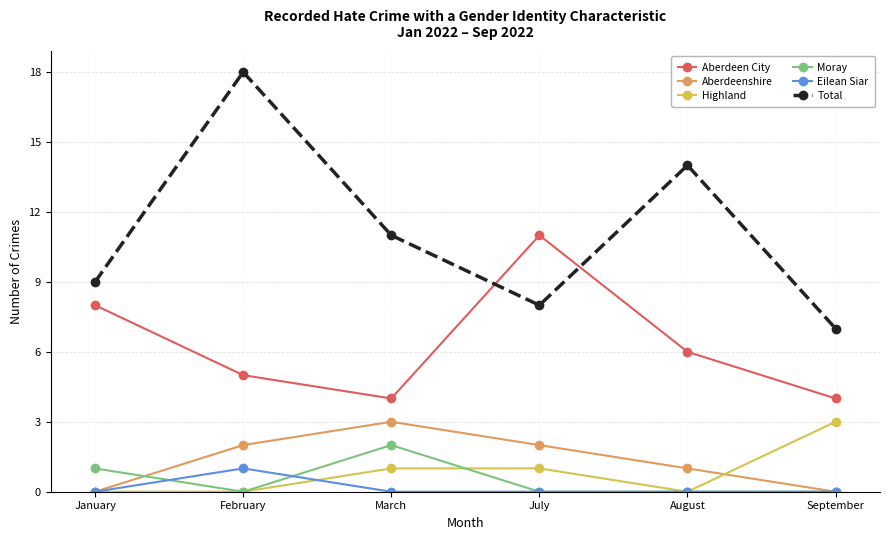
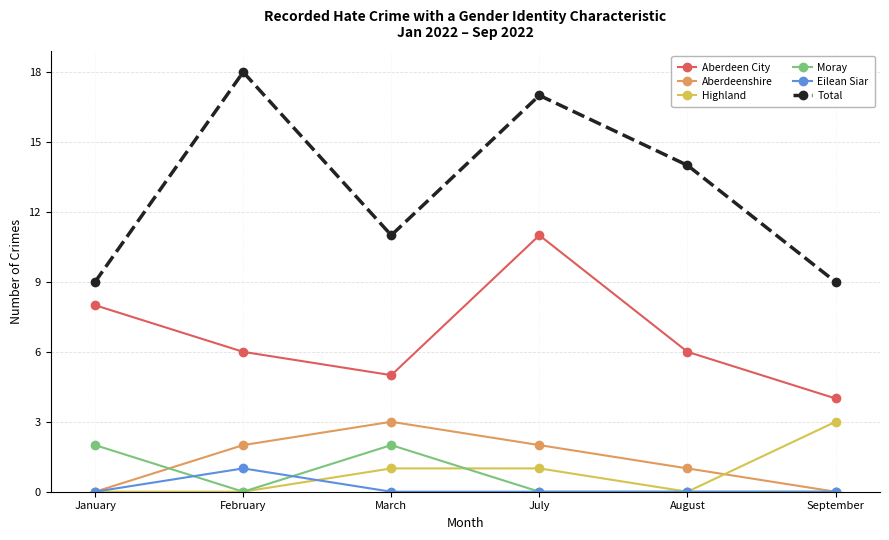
  {
    "Aberdeen City": {
      "January": 8,
-     "February": 5,
-     "March": 4,
+     "February": 6,
+     "March": 5,
      "July": 11,
      "August": 6,
      "September": 4
    },
    "Moray": {
-     "January": 1,
+     "January": 2,
      "March": 2
    },
    "Eilean Siar": {
      "February": 1,
      "March": 0
    },
    "Total": {
      "January": 9,
      "February": 18,
      "March": 11,
-     "July": 8,
+     "July": 17,
      "August": 14,
-     "September": 7
+     "September": 9
    }
  }
